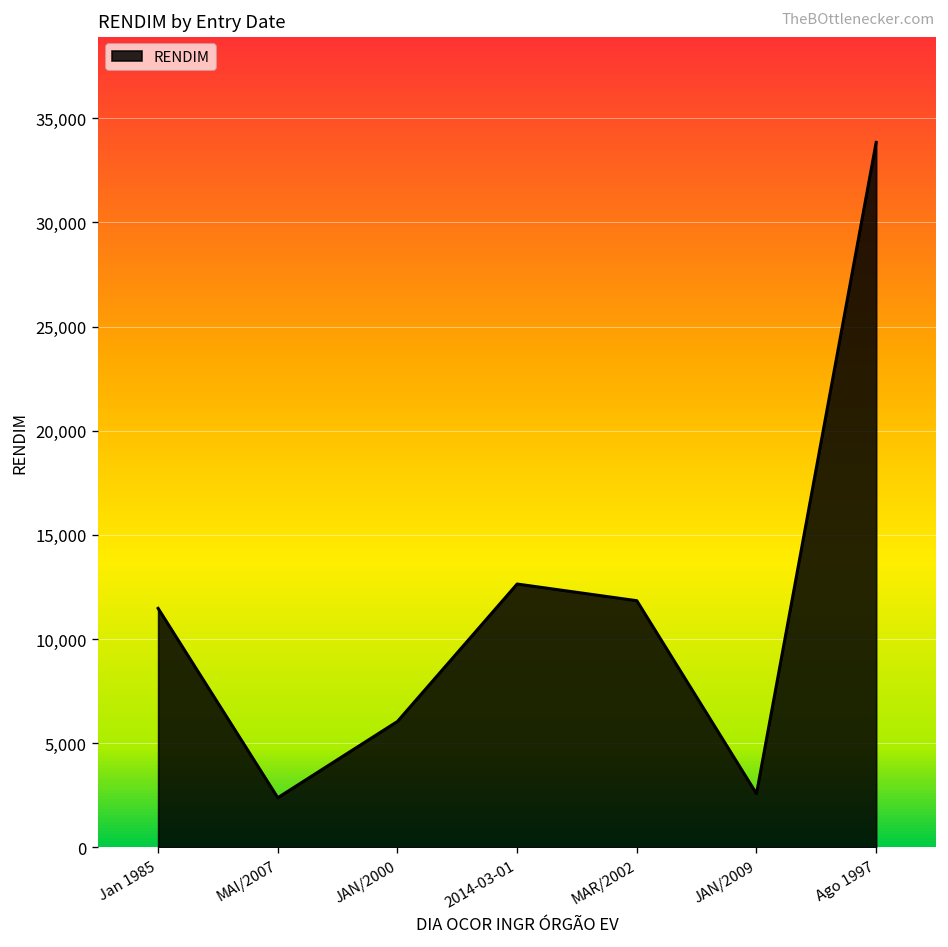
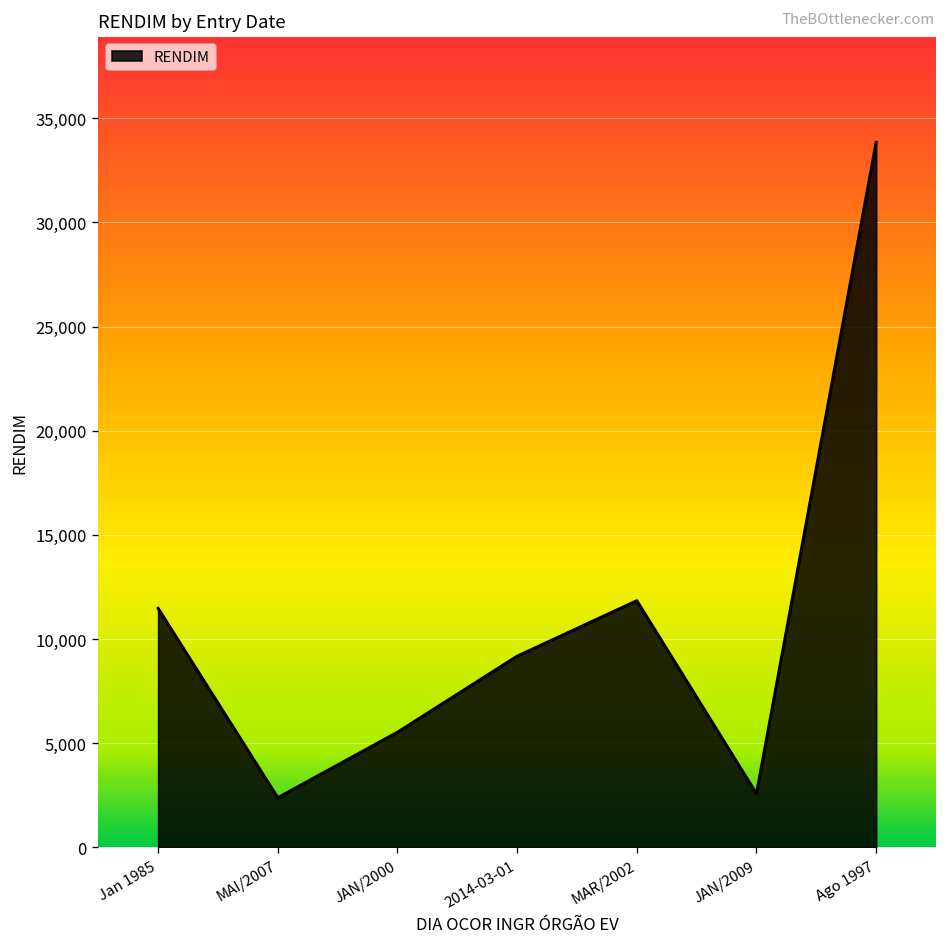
  {
    "Jan 1985": "11,500",
    "MAI/2007": "2,400",
-   "JAN/2000": "6,000",
-   "2014-03-01": "12,600",
+   "JAN/2000": "5,500",
+   "2014-03-01": "9,200",
    "MAR/2002": "11,800",
    "JAN/2009": "2,600",
    "Ago 1997": "33,800"
  }
